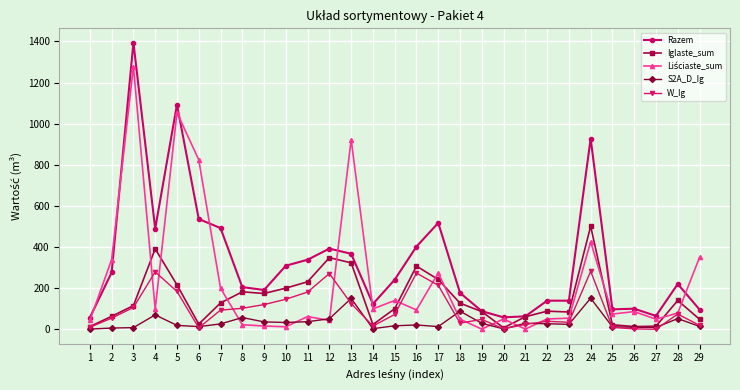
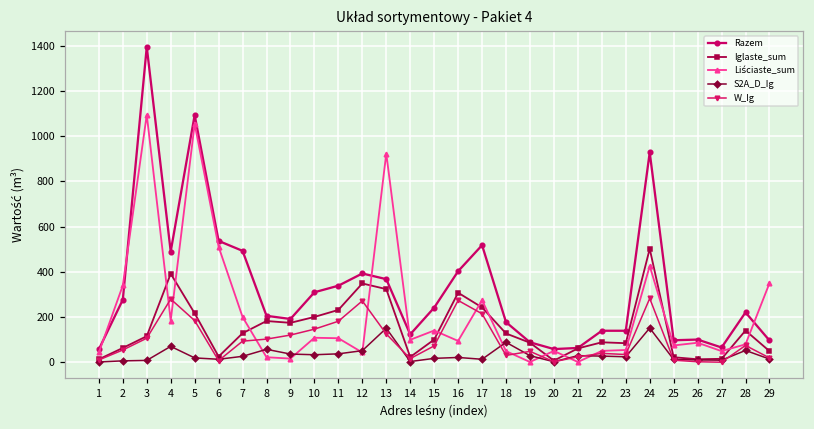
  {
    "Liściaste_sum": {
      "1": 40,
      "2": 340,
-     "3": 1280,
-     "4": 100,
+     "3": 1090,
+     "4": 190,
      "5": 1050,
-     "6": 830,
+     "6": 510,
      "7": 200,
      "8": 20,
      "9": 20,
-     "10": 10,
-     "11": 60,
+     "10": 110,
+     "11": 110,
      "13": 920,
      "14": 100,
      "15": 140,
      "16": 100,
      "17": 280,
      "18": 50,
      "19": 0,
      "21": 0,
      "23": 60,
      "24": 430,
      "25": 80,
      "26": 90,
      "27": 50,
      "29": 350
    }
  }
